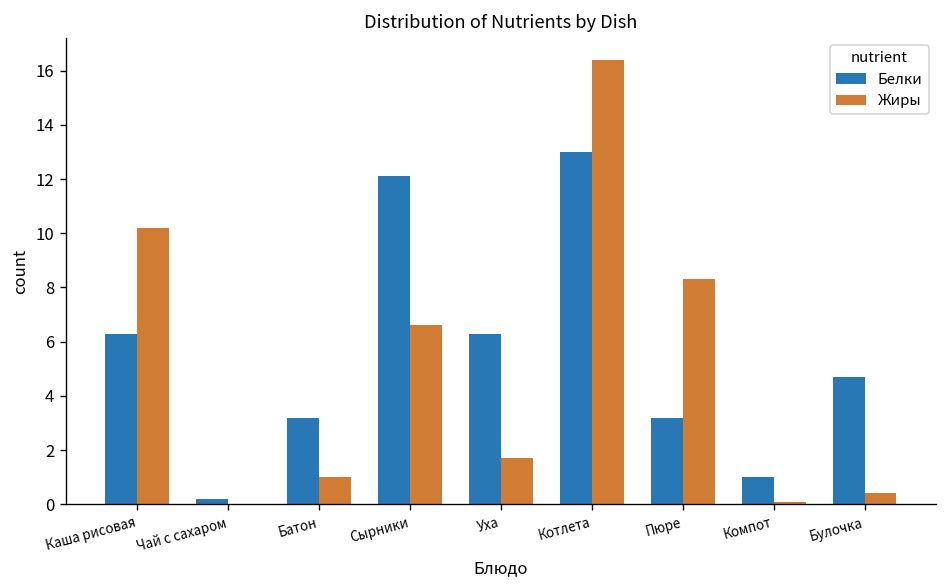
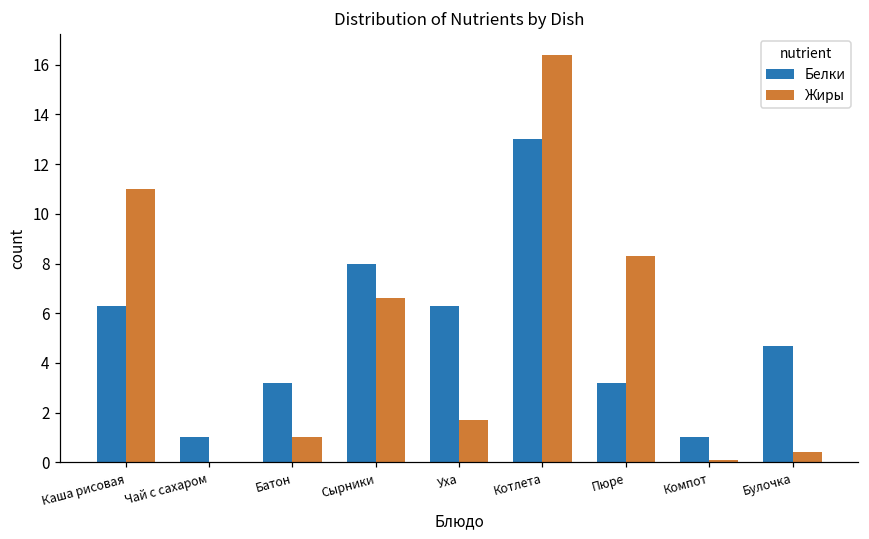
  {
    "Белки": {
      "Каша рисовая": 6.3,
-     "Чай с сахаром": 0.2,
+     "Чай с сахаром": 1.0,
      "Батон": 3.2,
-     "Сырники": 12.1,
+     "Сырники": 8.0,
      "Уха": 6.3,
      "Котлета": 13.0,
      "Пюре": 3.2,
      "Компот": 1.0,
      "Булочка": 4.7
    },
    "Жиры": {
-     "Каша рисовая": 10.2,
+     "Каша рисовая": 11.0,
      "Чай с сахаром": 0.0,
      "Батон": 1.0,
      "Сырники": 6.6,
      "Уха": 1.7,
      "Котлета": 16.4,
      "Пюре": 8.3,
      "Булочка": 0.4
    }
  }
